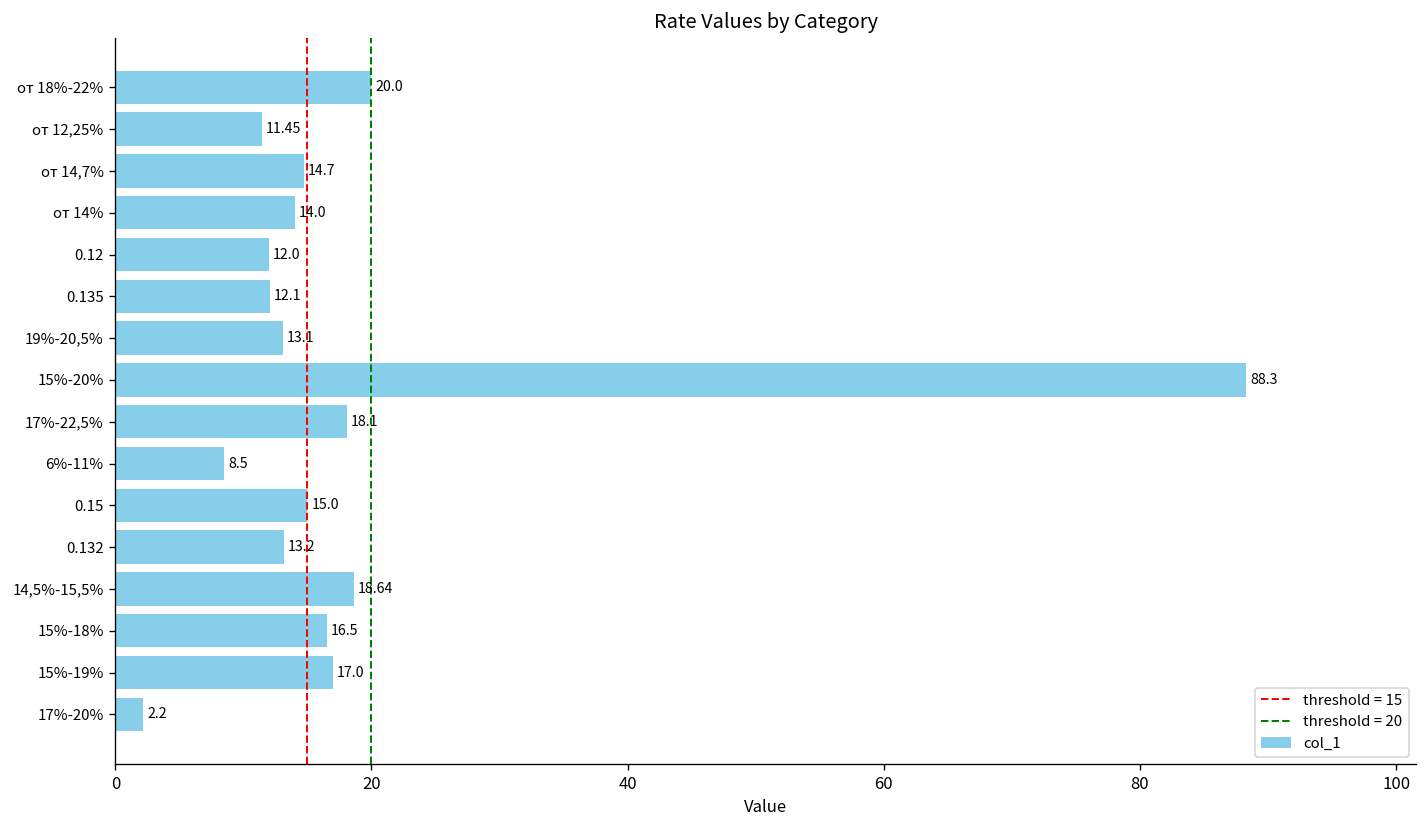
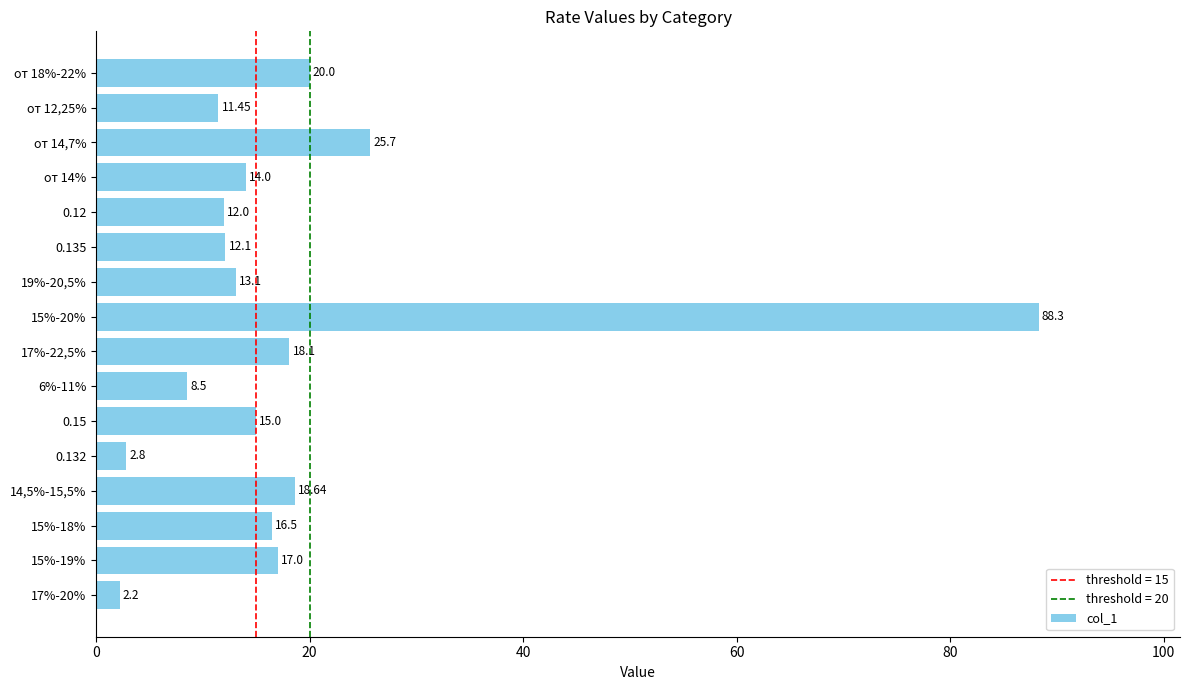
  {
    "от 18%-22%": 20.0,
    "от 12,25%": 11.45,
-   "от 14,7%": 14.7,
+   "от 14,7%": 25.7,
    "от 14%": 14.0,
    "0.12": 12.0,
    "0.135": 12.1,
    "19%-20,5%": 13.1,
    "15%-20%": 88.3,
    "17%-22,5%": 18.1,
    "6%-11%": 8.5,
    "0.15": 15.0,
-   "0.132": 13.2,
+   "0.132": 2.8,
    "14,5%-15,5%": 18.64,
    "15%-18%": 16.5,
    "15%-19%": 17.0,
    "17%-20%": 2.2
  }
